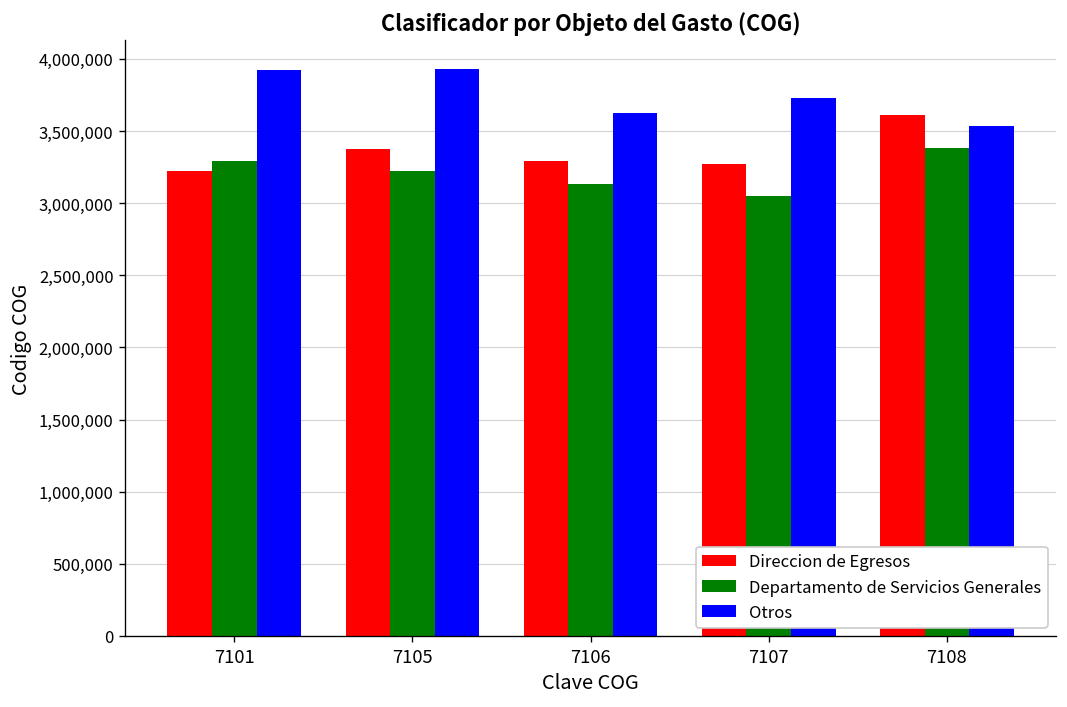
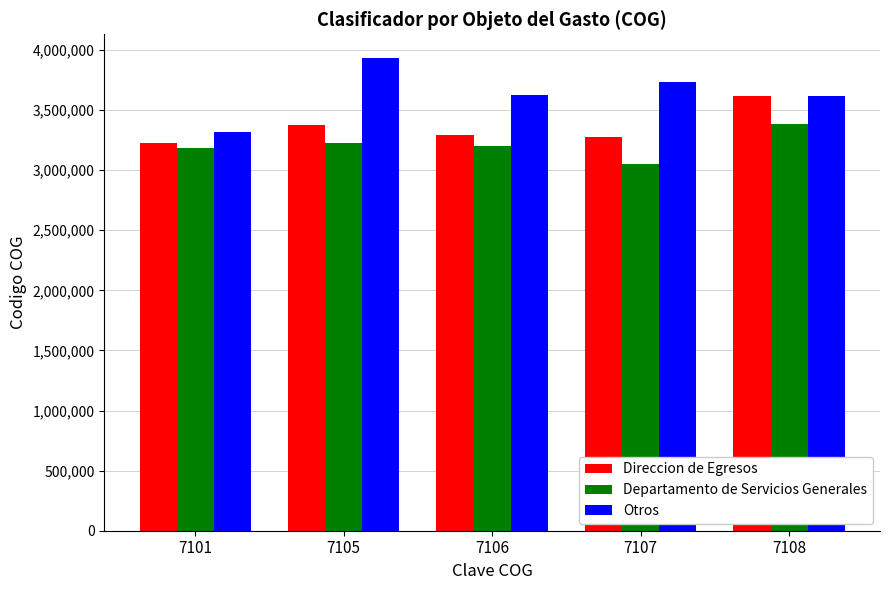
  {
    "Direccion de Egresos": {
      "7101": "3,220,000",
      "7105": "3,380,000",
      "7106": "3,290,000",
      "7107": "3,270,000",
      "7108": "3,610,000"
    },
    "Departamento de Servicios Generales": {
-     "7101": "3,290,000",
+     "7101": "3,180,000",
      "7105": "3,220,000",
-     "7106": "3,130,000",
+     "7106": "3,200,000",
      "7107": "3,050,000",
      "7108": "3,380,000"
    },
    "Otros": {
-     "7101": "3,920,000",
+     "7101": "3,310,000",
      "7105": "3,930,000",
      "7106": "3,620,000",
      "7107": "3,730,000",
-     "7108": "3,540,000"
+     "7108": "3,610,000"
    }
  }
